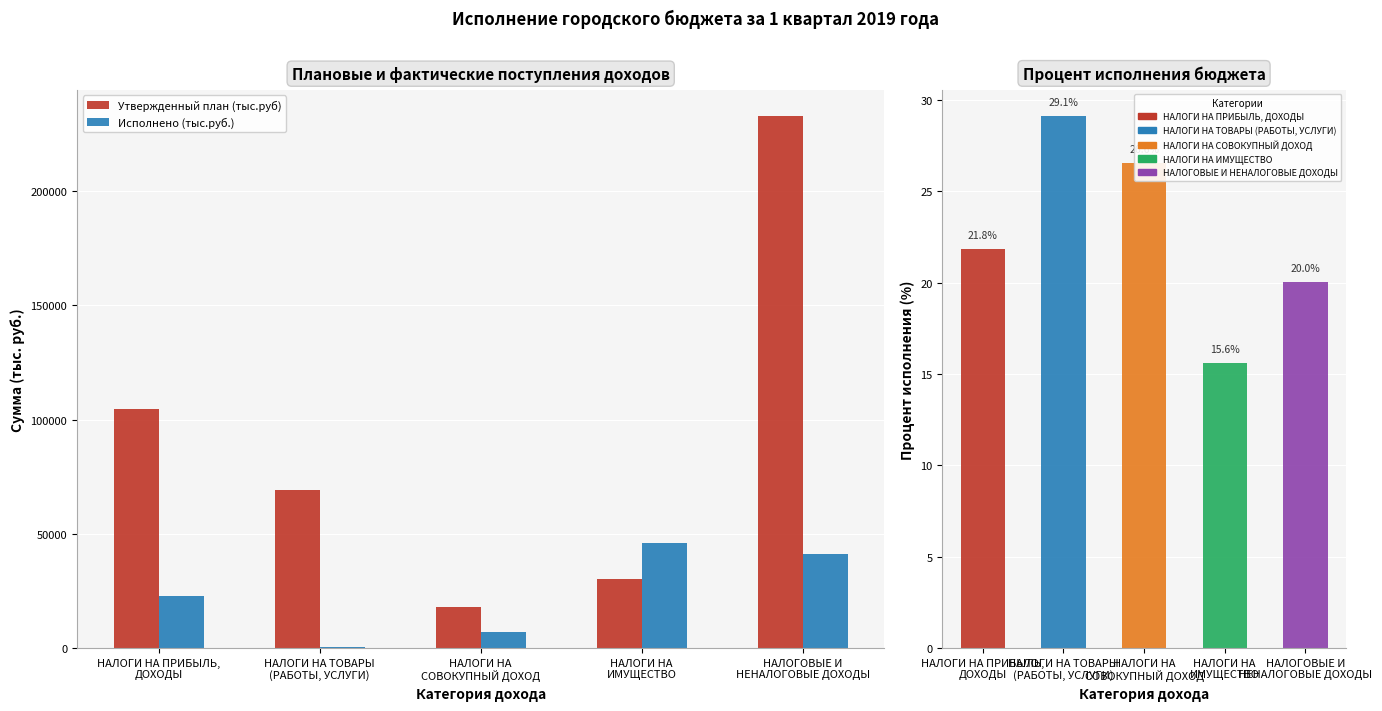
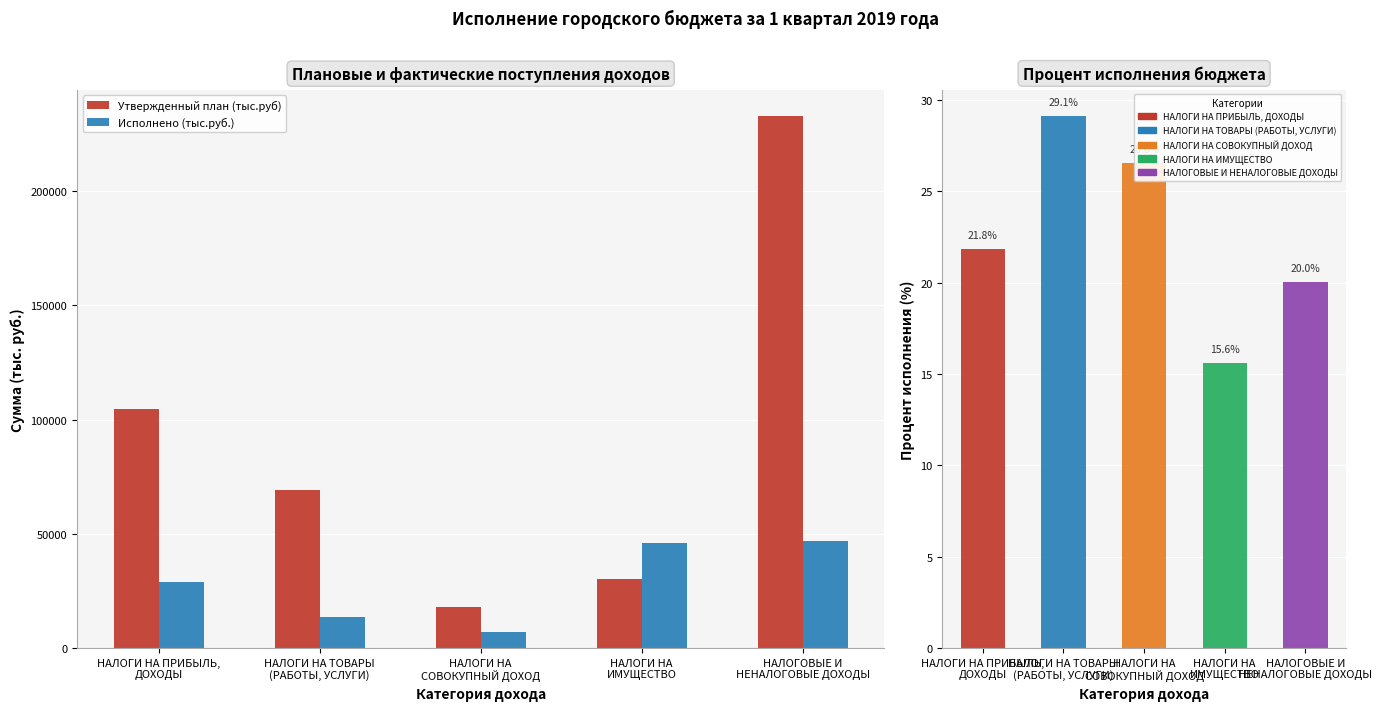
  {
    "Плановые и фактические поступления доходов": {
      "Утвержденный план (тыс.руб)": {
        "НАЛОГИ НА ПРИБЫЛЬ, ДОХОДЫ": 105000,
        "НАЛОГИ НА ТОВАРЫ (РАБОТЫ, УСЛУГИ)": 69000,
        "НАЛОГИ НА СОВОКУПНЫЙ ДОХОД": 18000,
        "НАЛОГИ НА ИМУЩЕСТВО": 30000,
        "НАЛОГОВЫЕ И НЕНАЛОГОВЫЕ ДОХОДЫ": 233000
      },
      "Исполнено (тыс.руб.)": {
-       "НАЛОГИ НА ПРИБЫЛЬ, ДОХОДЫ": 23000,
-       "НАЛОГИ НА ТОВАРЫ (РАБОТЫ, УСЛУГИ)": 0,
+       "НАЛОГИ НА ПРИБЫЛЬ, ДОХОДЫ": 29000,
+       "НАЛОГИ НА ТОВАРЫ (РАБОТЫ, УСЛУГИ)": 14000,
        "НАЛОГИ НА СОВОКУПНЫЙ ДОХОД": 7000,
        "НАЛОГИ НА ИМУЩЕСТВО": 46000,
-       "НАЛОГОВЫЕ И НЕНАЛОГОВЫЕ ДОХОДЫ": 41000
+       "НАЛОГОВЫЕ И НЕНАЛОГОВЫЕ ДОХОДЫ": 47000
      }
    }
  }
